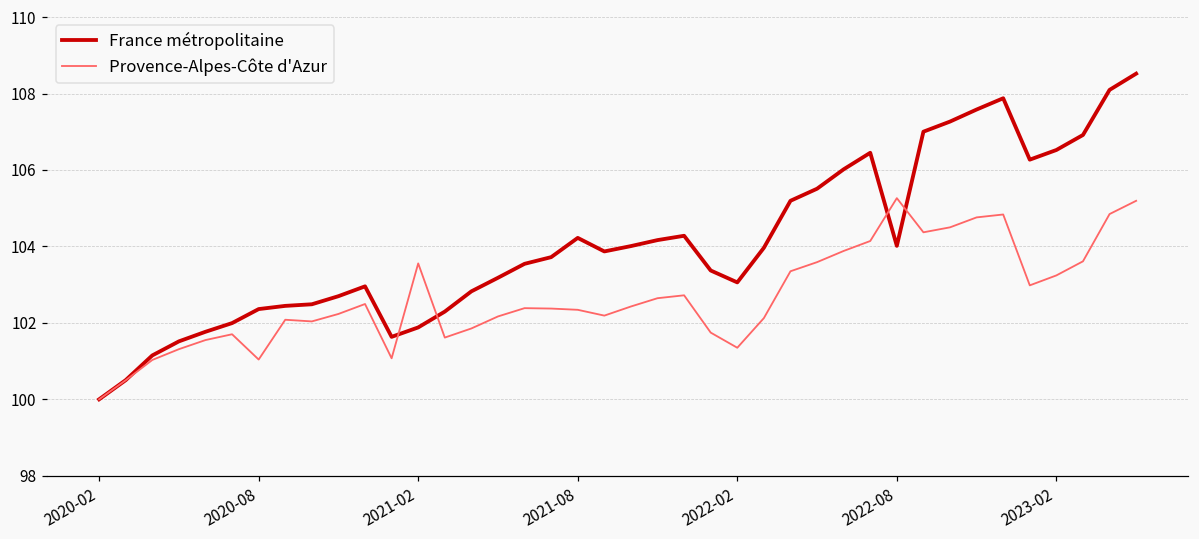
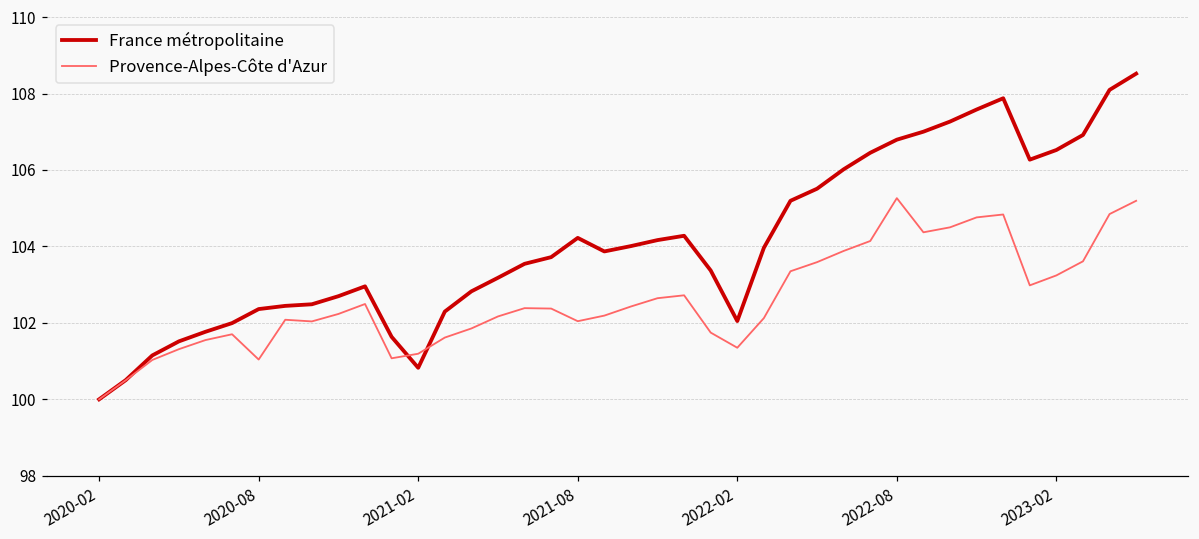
  {
    "France métropolitaine": {
      "2020-08": 102.4,
-     "2021-02": 101.9,
+     "2021-02": 100.8,
      "2021-08": 104.2,
-     "2022-02": 103.1,
-     "2022-08": 104.0,
+     "2022-02": 102.0,
+     "2022-08": 106.8,
      "2023-02": 106.5
    },
    "Provence-Alpes-Côte d'Azur": {
      "2020-08": 101.0,
-     "2021-02": 103.6,
-     "2021-08": 102.3,
+     "2021-02": 101.2,
+     "2021-08": 102.0,
      "2022-02": 101.3,
      "2022-08": 105.3,
      "2023-02": 103.2
    }
  }
